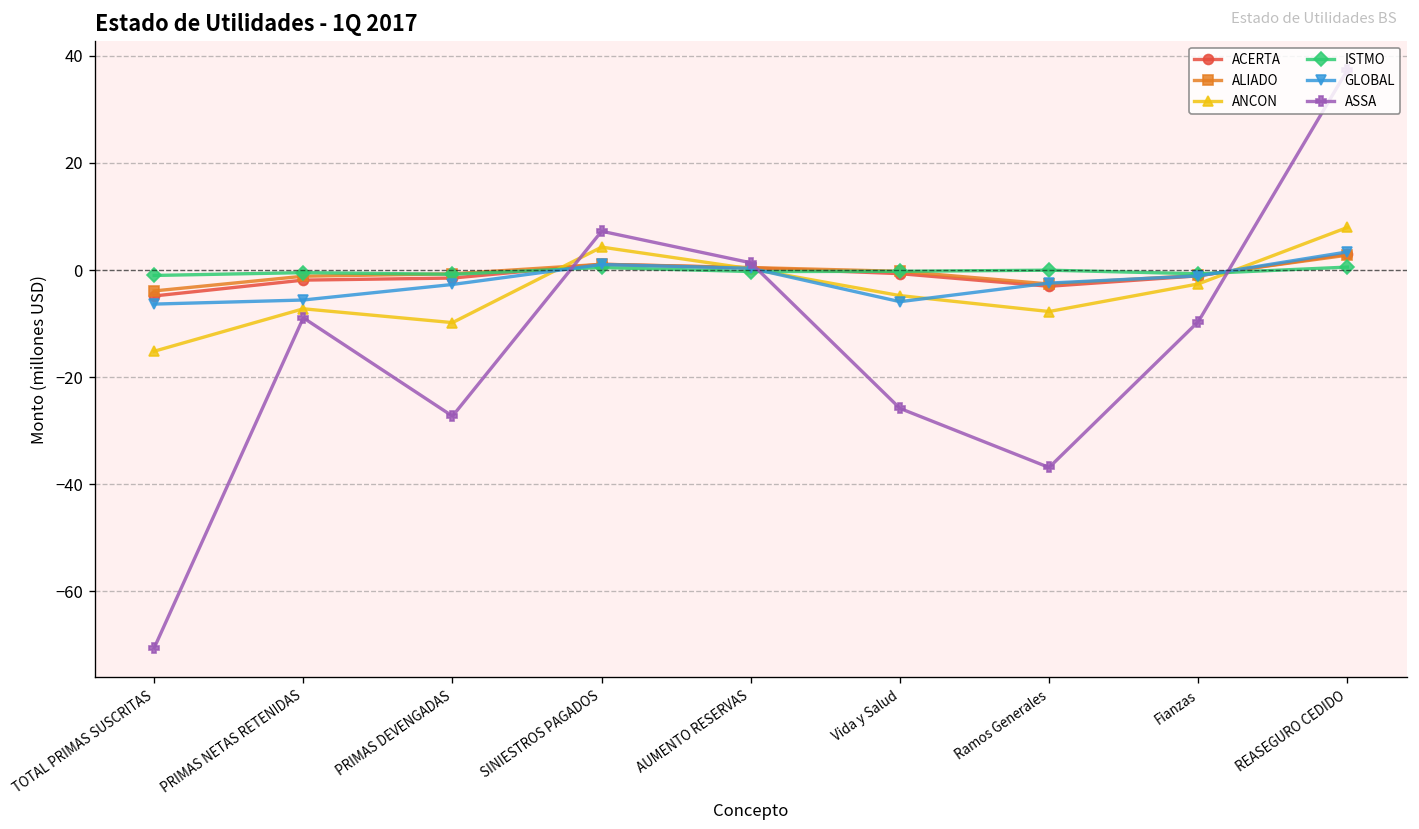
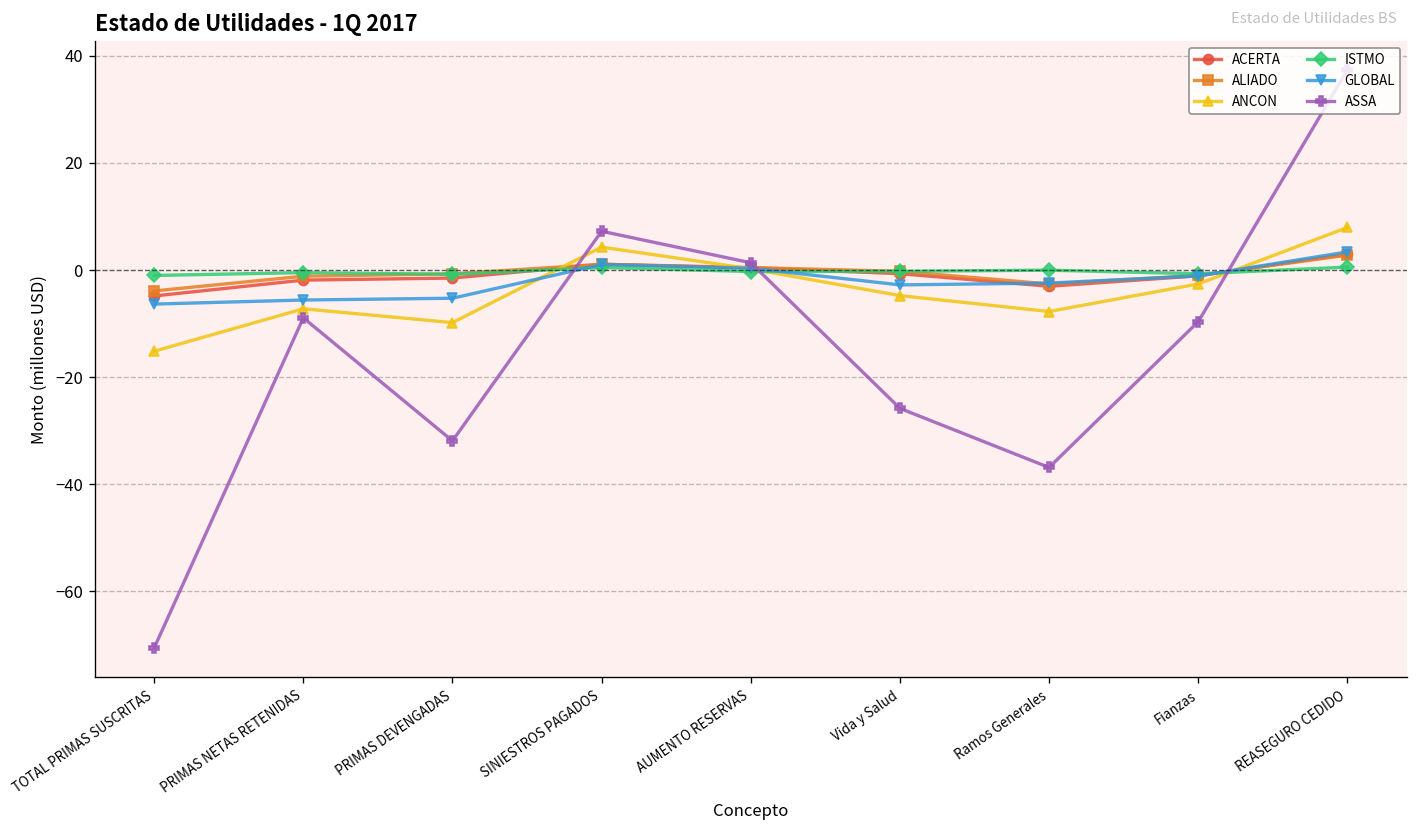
  {
    "ANCON": {
      "TOTAL PRIMAS SUSCRITAS": -15,
      "PRIMAS NETAS RETENIDAS": -7,
      "PRIMAS DEVENGADAS": -10,
      "SINIESTROS PAGADOS": 4,
      "Vida y Salud": -5,
      "Ramos Generales": -8,
      "Fianzas": -3,
      "REASEGURO CEDIDO": 8
    },
    "ISTMO": {
      "TOTAL PRIMAS SUSCRITAS": -1,
      "PRIMAS NETAS RETENIDAS": -1,
      "Ramos Generales": 0,
      "REASEGURO CEDIDO": 1
    },
    "GLOBAL": {
      "TOTAL PRIMAS SUSCRITAS": -6,
      "PRIMAS NETAS RETENIDAS": -6,
-     "PRIMAS DEVENGADAS": -3,
-     "Vida y Salud": -6
+     "PRIMAS DEVENGADAS": -5,
+     "Vida y Salud": -3
    },
    "ASSA": {
      "TOTAL PRIMAS SUSCRITAS": -71,
      "PRIMAS NETAS RETENIDAS": -9,
-     "PRIMAS DEVENGADAS": -27,
+     "PRIMAS DEVENGADAS": -32,
      "SINIESTROS PAGADOS": 7,
      "AUMENTO RESERVAS": 1,
      "Vida y Salud": -26,
      "Ramos Generales": -37,
      "Fianzas": -10
    }
  }
